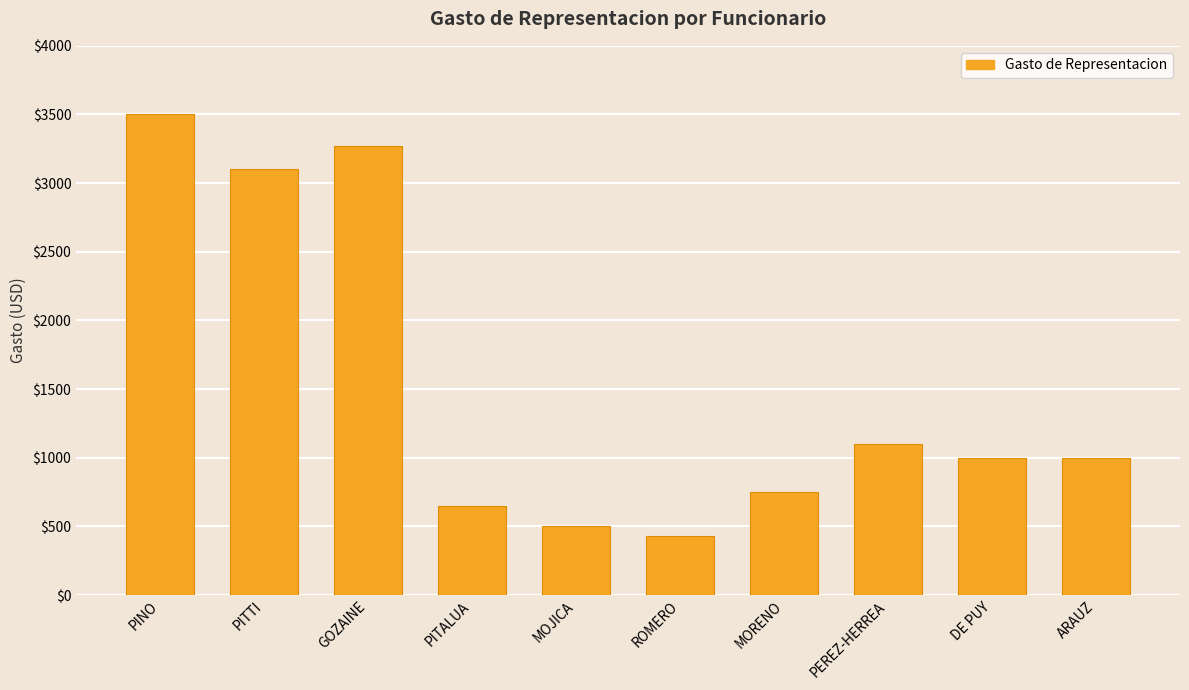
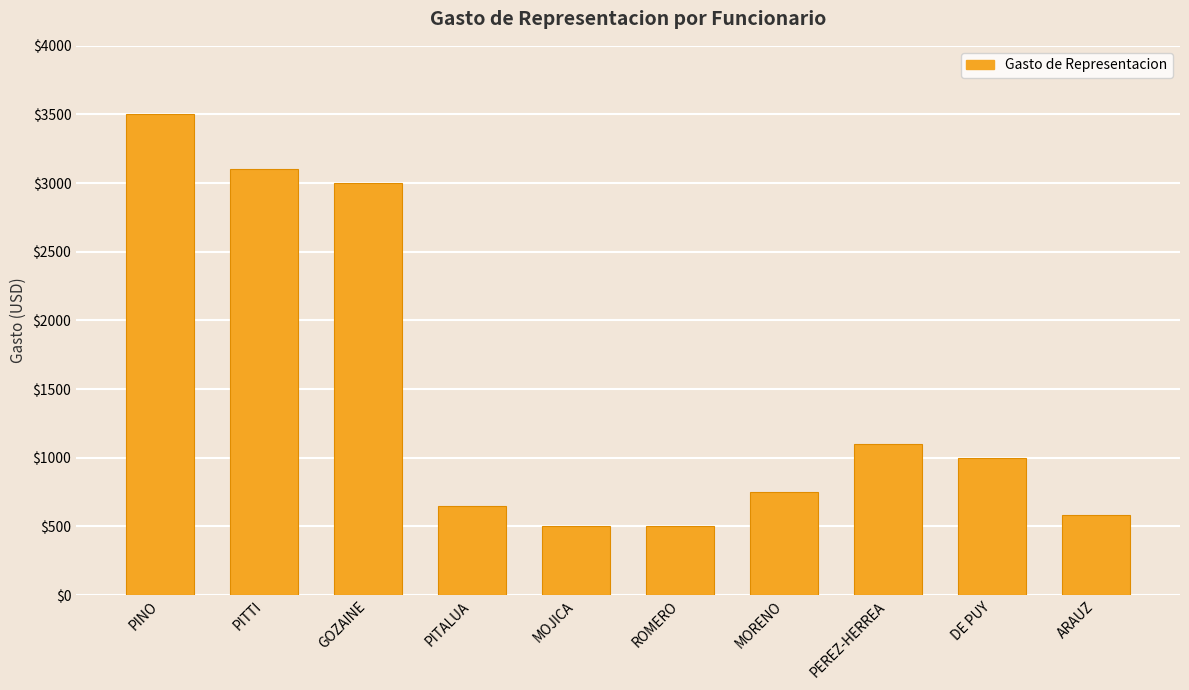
  {
    "PINO": "$3500",
    "PITTI": "$3100",
-   "GOZAINE": "$3270",
+   "GOZAINE": "$3000",
    "PITALUA": "$650",
    "MOJICA": "$500",
-   "ROMERO": "$430",
+   "ROMERO": "$500",
    "MORENO": "$750",
    "PEREZ-HERREA": "$1100",
    "DE PUY": "$1000",
-   "ARAUZ": "$1000"
+   "ARAUZ": "$580"
  }
